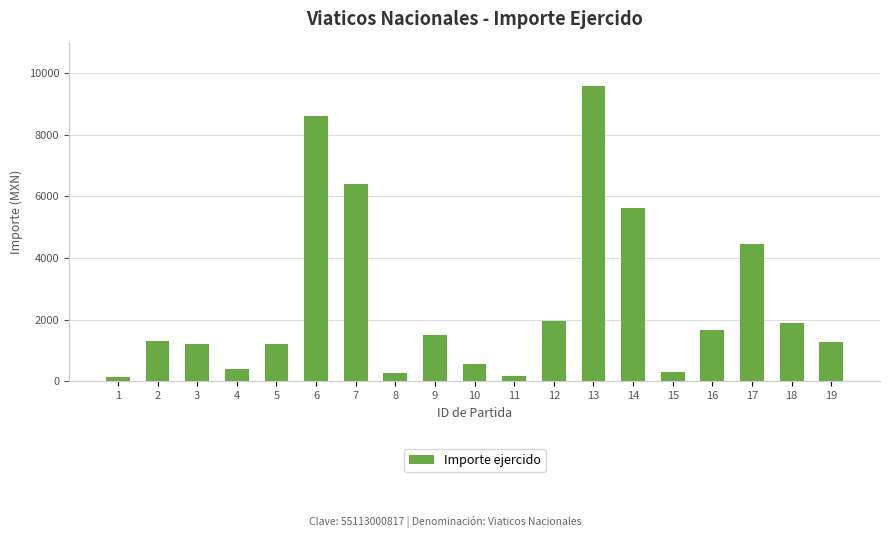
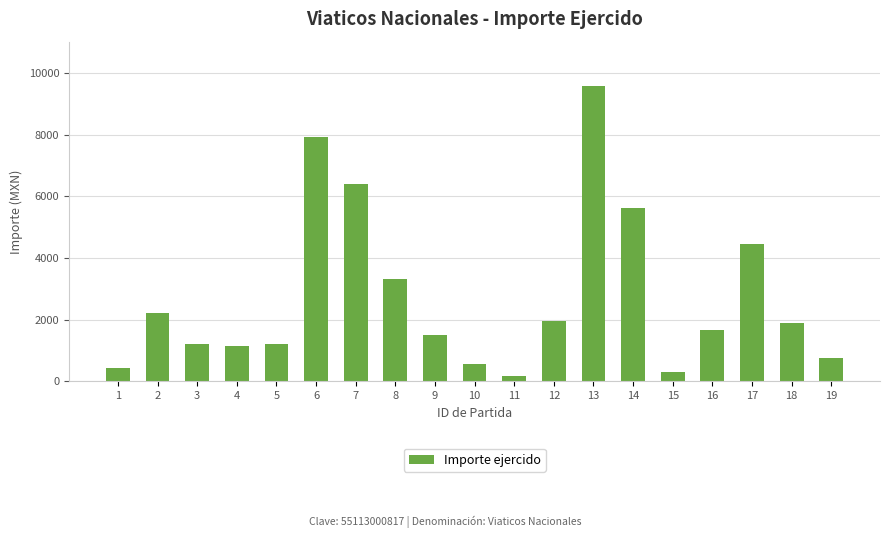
  {
-   "1": 200,
-   "2": 1300,
+   "1": 400,
+   "2": 2200,
    "3": 1200,
-   "4": 400,
+   "4": 1200,
    "5": 1200,
-   "6": 8600,
+   "6": 7900,
    "7": 6400,
-   "8": 300,
+   "8": 3300,
    "9": 1500,
    "10": 600,
    "11": 200,
    "12": 2000,
    "13": 9600,
    "14": 5600,
    "15": 300,
    "16": 1700,
    "17": 4500,
    "18": 1900,
-   "19": 1300
+   "19": 800
  }
